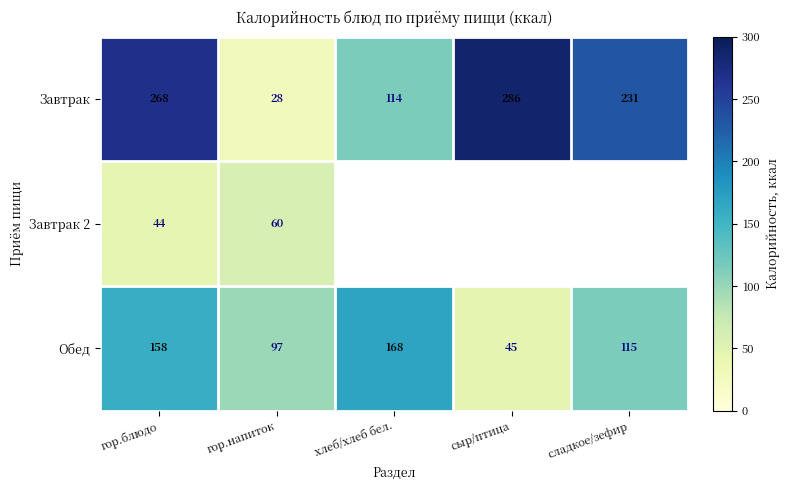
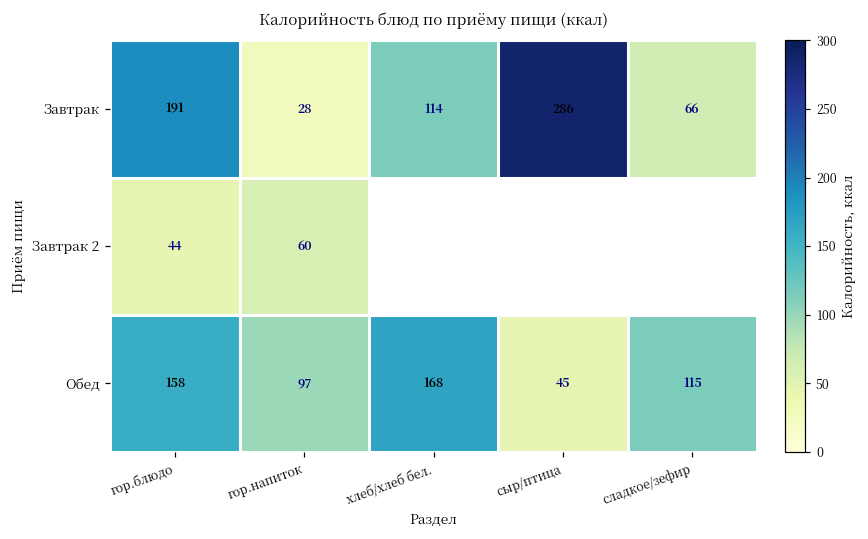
  {
    "Завтрак": {
-     "гор.блюдо": 268,
+     "гор.блюдо": 191,
      "гор.напиток": 28,
      "хлеб/хлеб бел.": 114,
      "сыр/птица": 286,
-     "сладкое/зефир": 231
+     "сладкое/зефир": 66
    },
    "Завтрак 2": {
      "гор.блюдо": 44,
      "гор.напиток": 60
    },
    "Обед": {
      "гор.блюдо": 158,
      "гор.напиток": 97,
      "хлеб/хлеб бел.": 168,
      "сыр/птица": 45,
      "сладкое/зефир": 115
    }
  }
